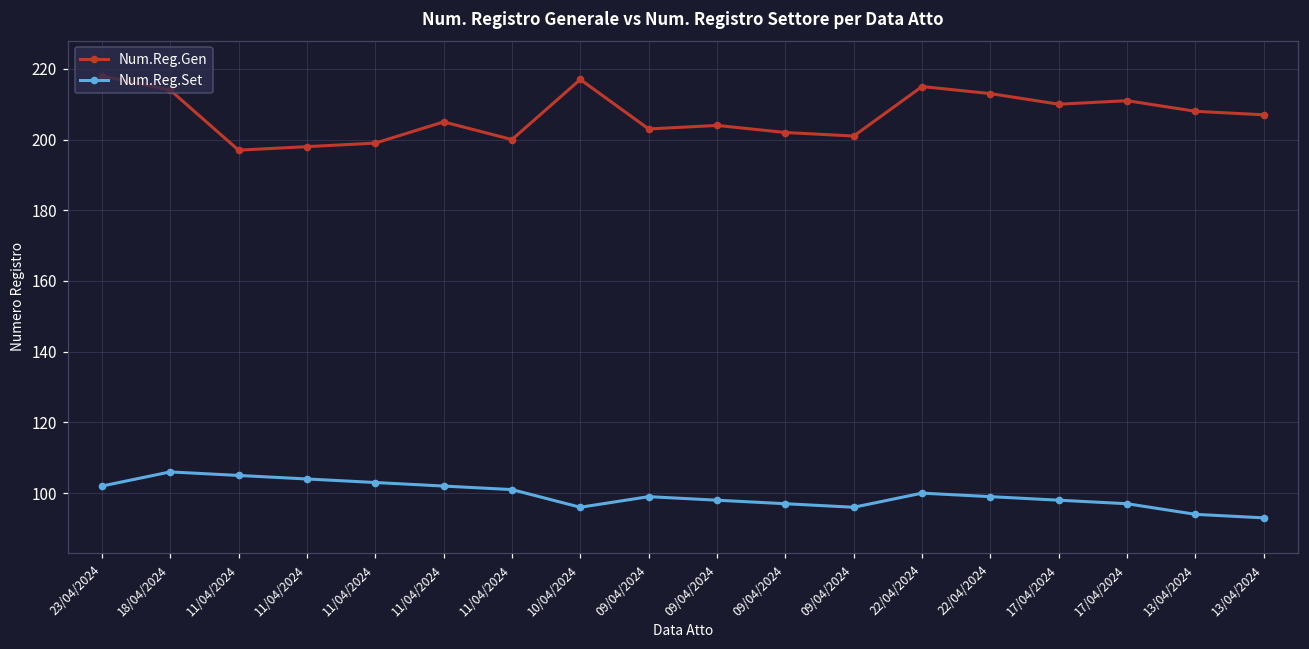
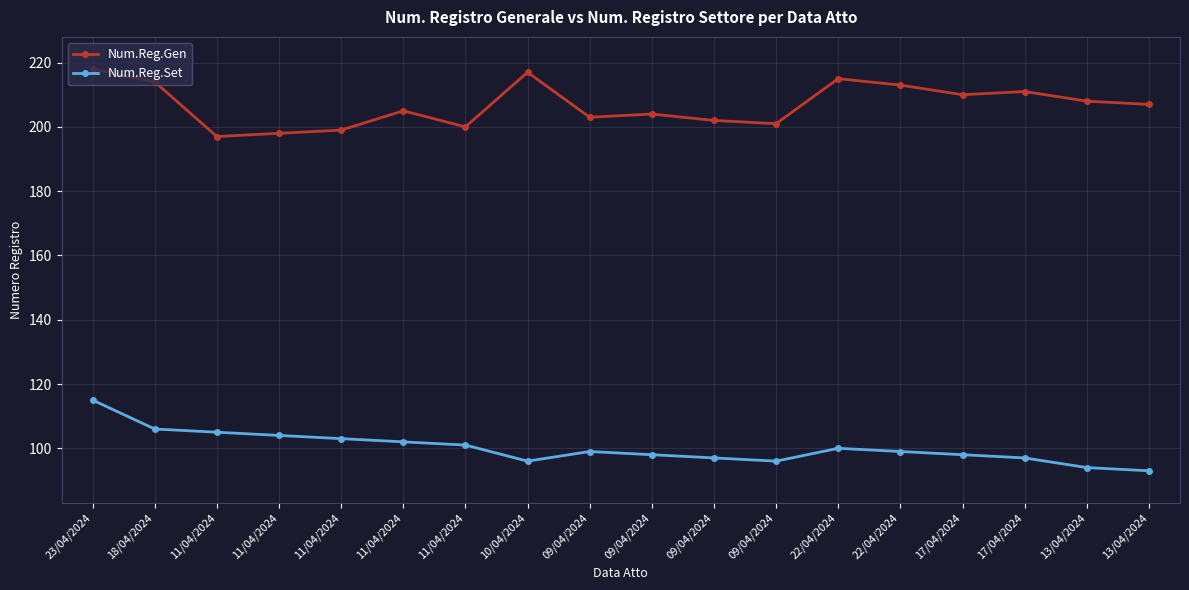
  {
    "Num.Reg.Gen": {
      "10/04/2024": 217
    },
    "Num.Reg.Set": {
-     "23/04/2024": 102,
+     "23/04/2024": 115,
      "18/04/2024": 106,
      "10/04/2024": 96
    }
  }
